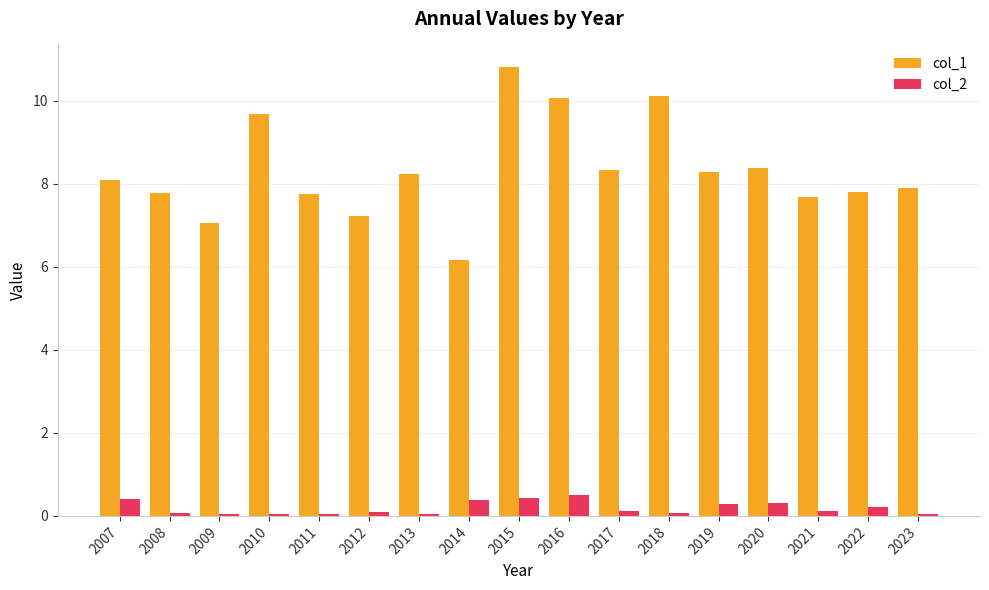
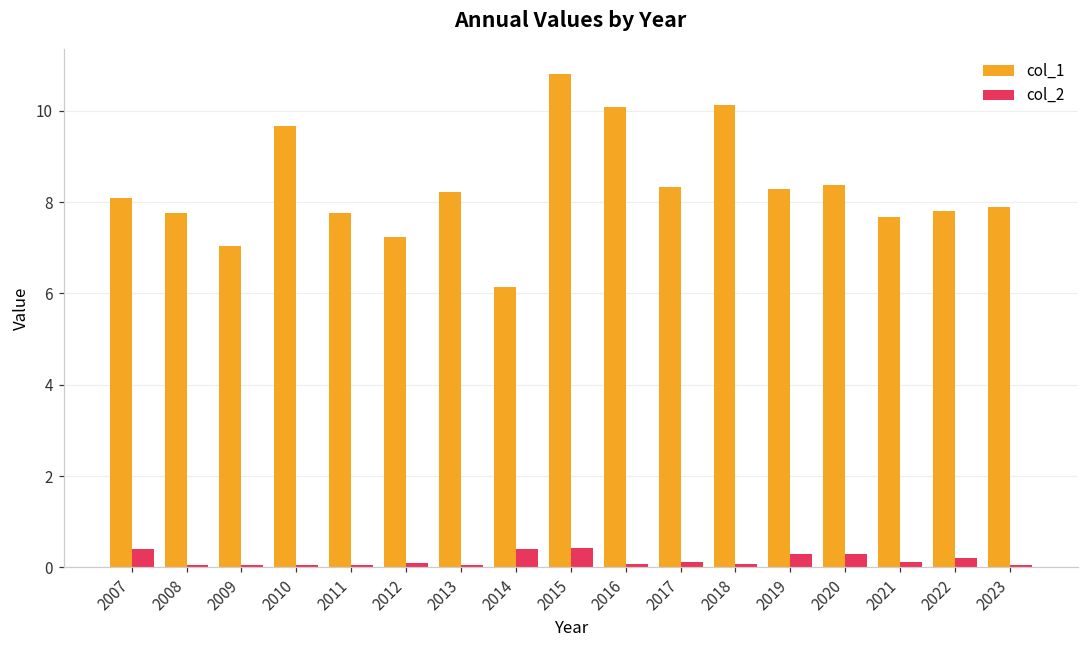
  {
    "col_1": {
      "2007": 8.1,
      "2008": 7.8,
      "2009": 7.0,
      "2010": 9.7,
      "2011": 7.8,
      "2012": 7.2,
      "2013": 8.2,
      "2014": 6.2,
      "2015": 10.8,
      "2016": 10.1,
      "2017": 8.3,
      "2018": 10.1,
      "2019": 8.3,
      "2020": 8.4,
      "2021": 7.7,
      "2022": 7.8,
      "2023": 7.9
    },
    "col_2": {
      "2007": 0.4,
      "2008": 0.1,
      "2012": 0.1,
      "2014": 0.4,
      "2015": 0.4,
-     "2016": 0.5,
+     "2016": 0.1,
      "2017": 0.1,
      "2018": 0.1,
      "2019": 0.3,
      "2020": 0.3,
      "2021": 0.1,
      "2022": 0.2
    }
  }
